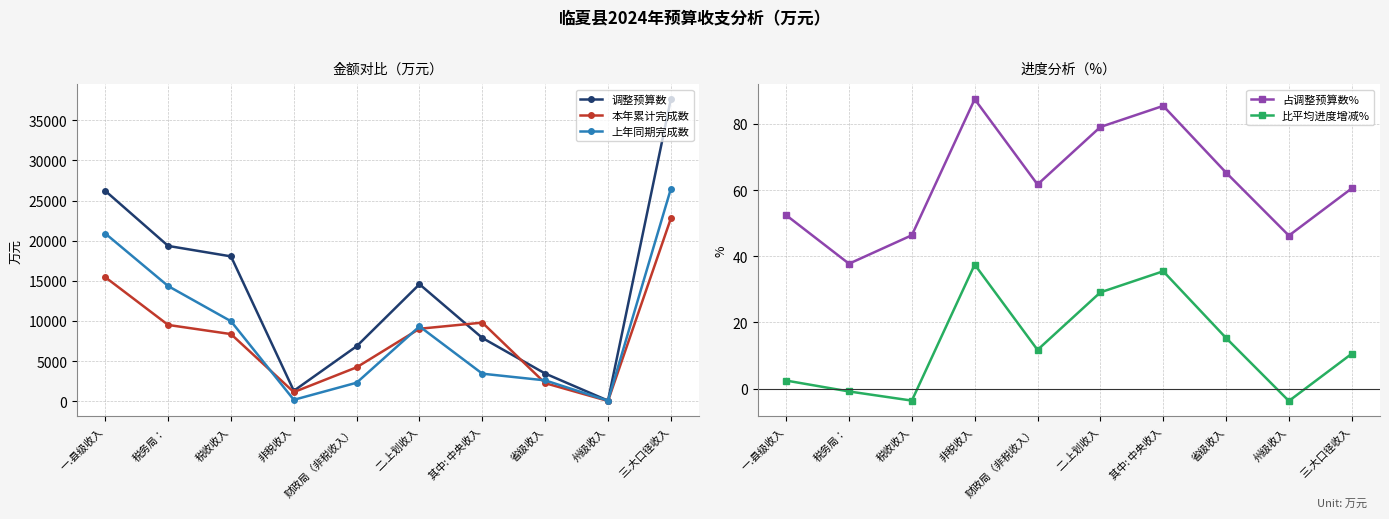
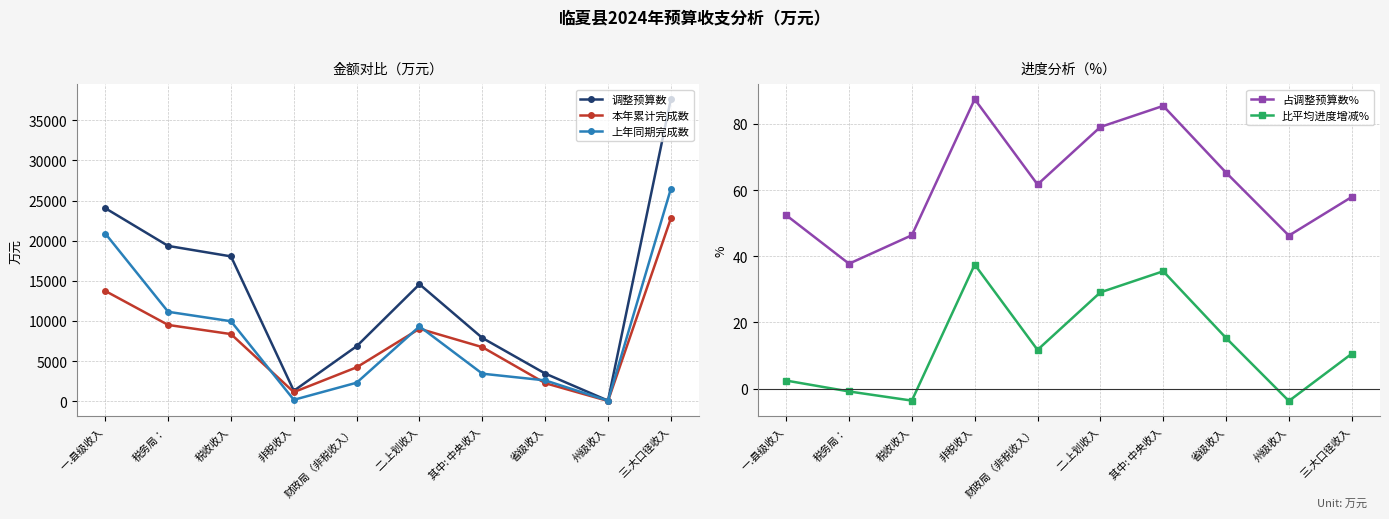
  {
    "金额对比（万元）": {
      "调整预算数": {
-       "一.县级收入": 26000,
+       "一.县级收入": 24000,
        "税务局：": 19000,
        "税收收入": 18000,
        "财政局（非税收入）": 7000,
        "二.上划收入": 15000,
        "其中: 中央收入": 8000,
        "省级收入": 3000
      },
      "本年累计完成数": {
-       "一.县级收入": 15000,
+       "一.县级收入": 14000,
        "税务局：": 10000,
        "税收收入": 8000,
        "财政局（非税收入）": 4000,
-       "其中: 中央收入": 10000,
+       "其中: 中央收入": 7000,
        "省级收入": 2000,
        "三.大口径收入": 23000
      },
      "上年同期完成数": {
        "一.县级收入": 21000,
-       "税务局：": 14000,
+       "税务局：": 11000,
        "税收收入": 10000,
        "非税收入": 0,
        "财政局（非税收入）": 2000,
        "其中: 中央收入": 3000,
        "省级收入": 3000,
        "三.大口径收入": 26000
      }
    },
    "进度分析（%）": {
      "占调整预算数%": {
        "一.县级收入": 52,
        "税务局：": 38,
        "税收收入": 46,
        "非税收入": 87,
        "财政局（非税收入）": 62,
        "二.上划收入": 79,
        "其中: 中央收入": 85,
        "省级收入": 65,
        "州级收入": 46,
-       "三.大口径收入": 61
+       "三.大口径收入": 58
      },
      "比平均进度增减%": {
        "一.县级收入": 2,
        "税务局：": -1,
        "税收收入": -4,
        "非税收入": 37,
        "财政局（非税收入）": 12,
        "二.上划收入": 29,
        "其中: 中央收入": 35,
        "省级收入": 15,
        "州级收入": -4,
        "三.大口径收入": 11
      }
    }
  }
